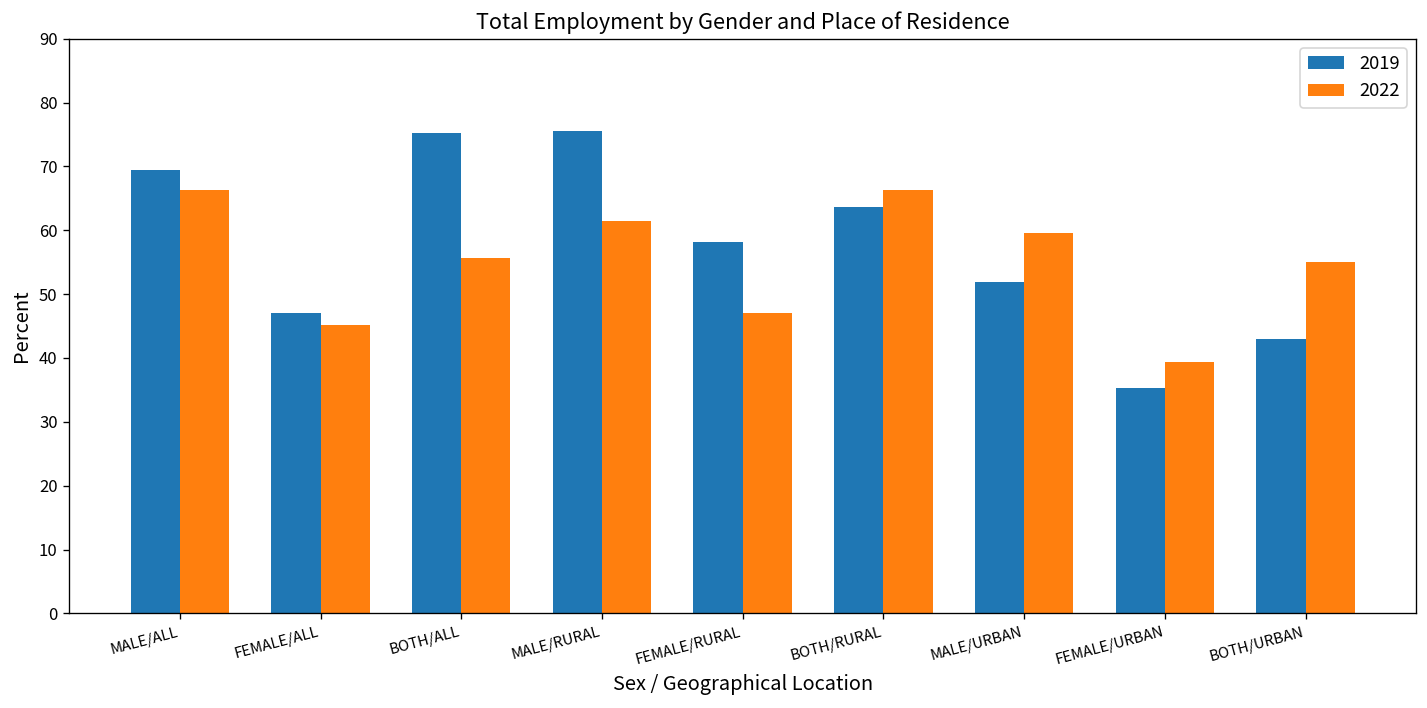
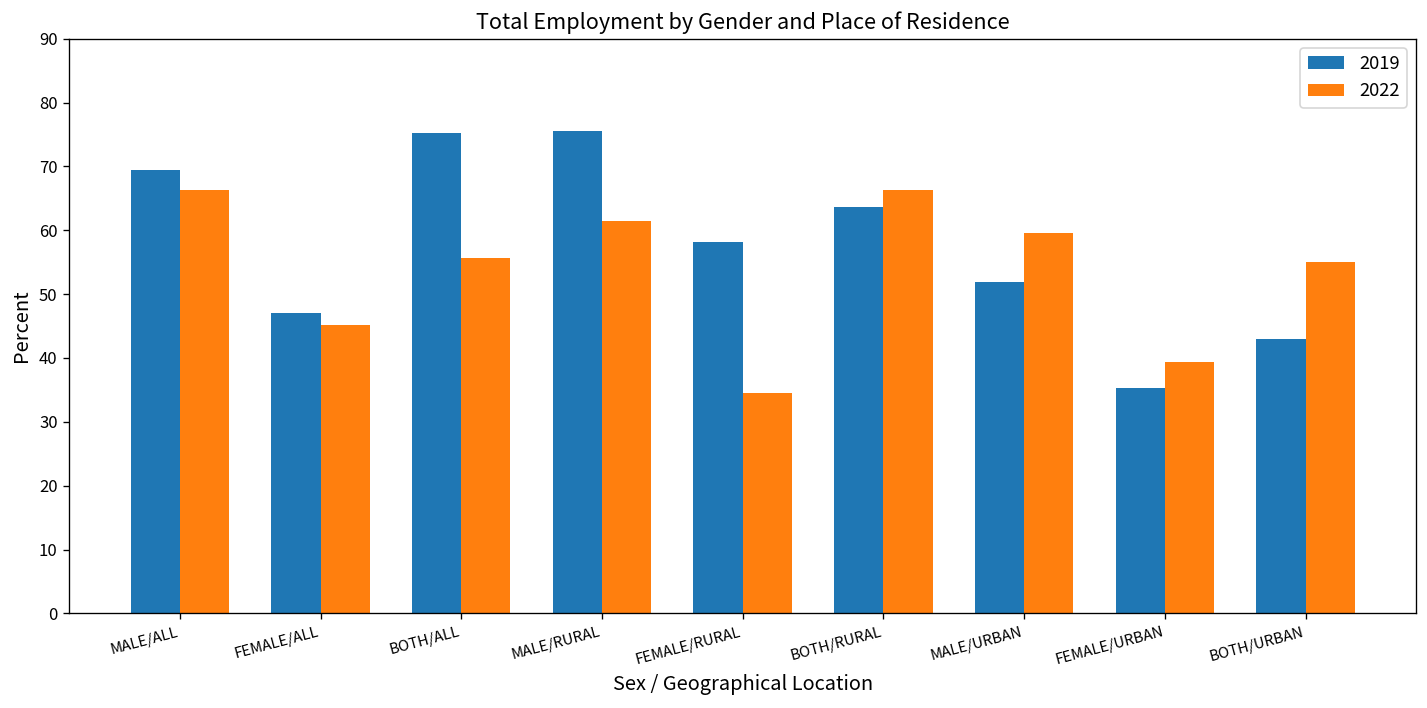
  {
    "2019": {
      "MALE/ALL": 70,
      "FEMALE/ALL": 47,
      "BOTH/ALL": 75,
      "MALE/RURAL": 76,
      "FEMALE/RURAL": 58,
      "BOTH/RURAL": 64,
      "MALE/URBAN": 52,
      "FEMALE/URBAN": 35,
      "BOTH/URBAN": 43
    },
    "2022": {
      "MALE/ALL": 66,
      "FEMALE/ALL": 45,
      "BOTH/ALL": 56,
      "MALE/RURAL": 61,
-     "FEMALE/RURAL": 47,
+     "FEMALE/RURAL": 35,
      "BOTH/RURAL": 66,
      "MALE/URBAN": 60,
      "FEMALE/URBAN": 39,
      "BOTH/URBAN": 55
    }
  }
